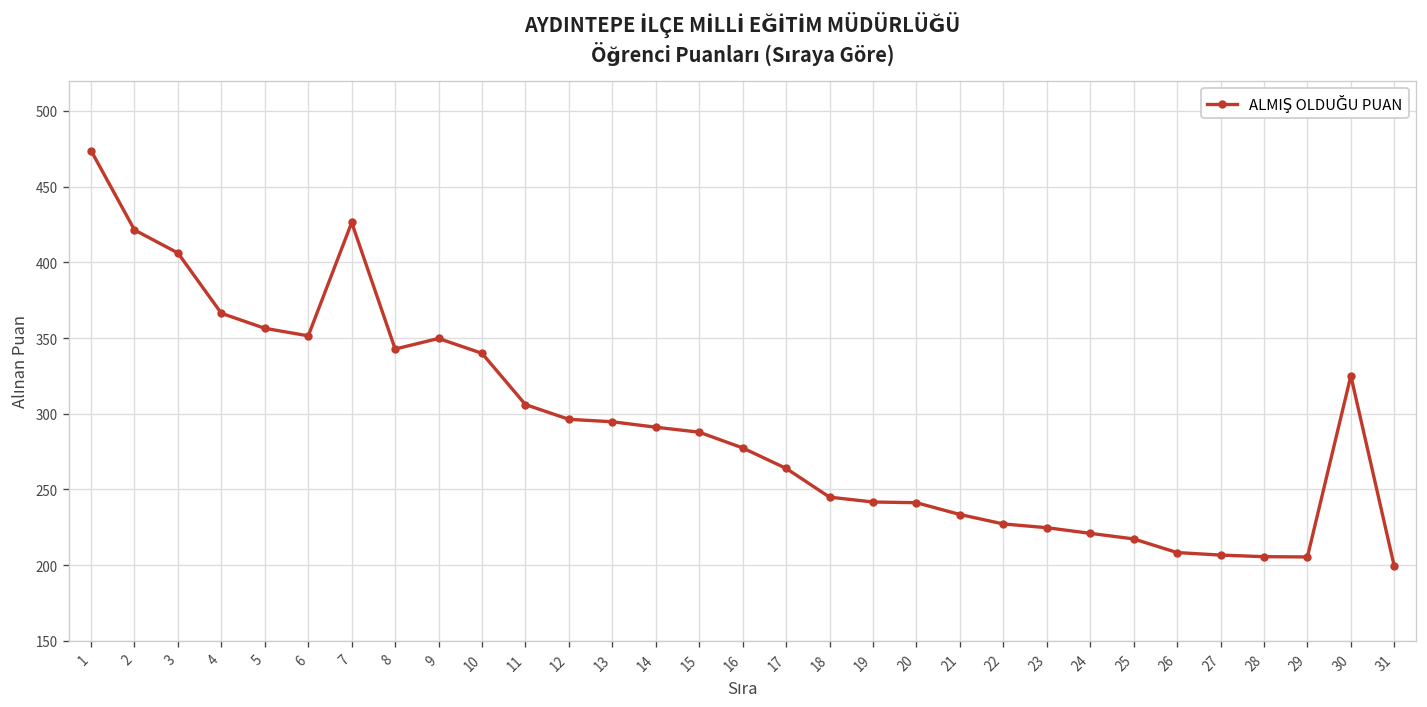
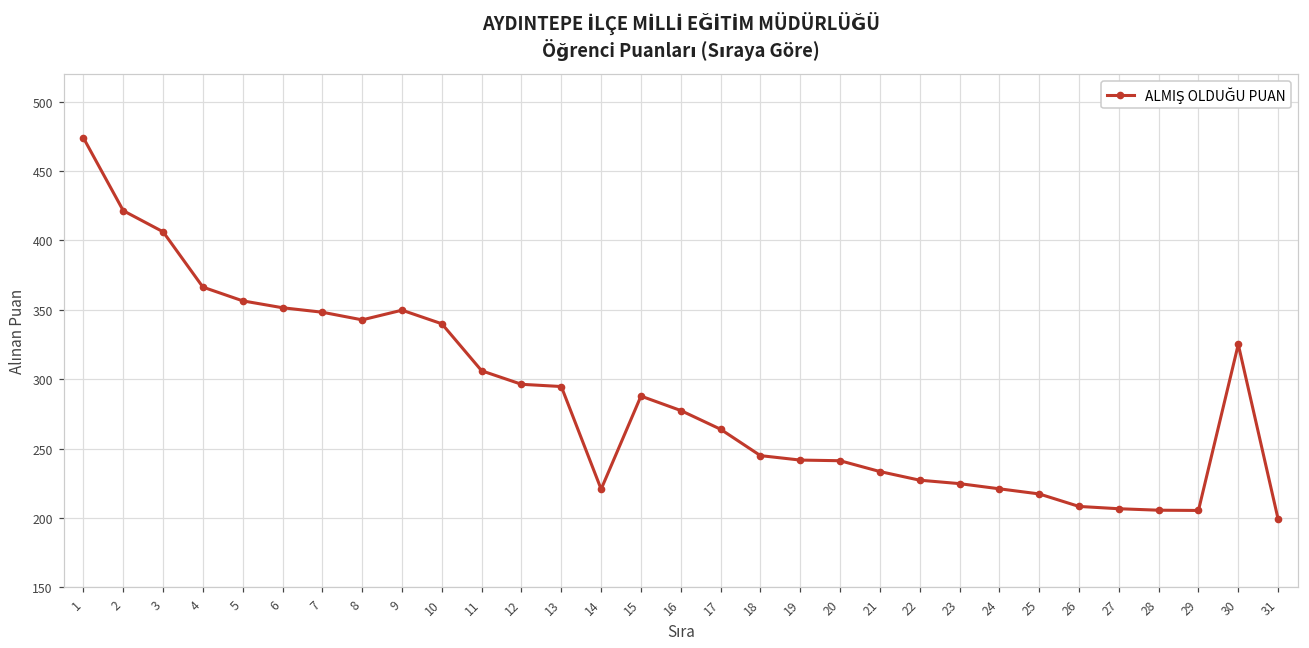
  {
    "1": 474,
    "2": 421,
    "3": 406,
    "4": 366,
    "5": 356,
    "6": 351,
-   "7": 426,
+   "7": 348,
    "8": 343,
    "9": 350,
    "10": 340,
    "11": 306,
    "12": 296,
    "13": 295,
-   "14": 291,
+   "14": 221,
    "15": 288,
    "16": 277,
    "17": 264,
    "18": 245,
    "19": 242,
    "20": 241,
    "21": 233,
    "22": 227,
    "23": 225,
    "24": 221,
    "25": 217,
    "26": 208,
    "27": 207,
    "28": 206,
    "29": 205,
    "30": 325,
    "31": 199
  }
